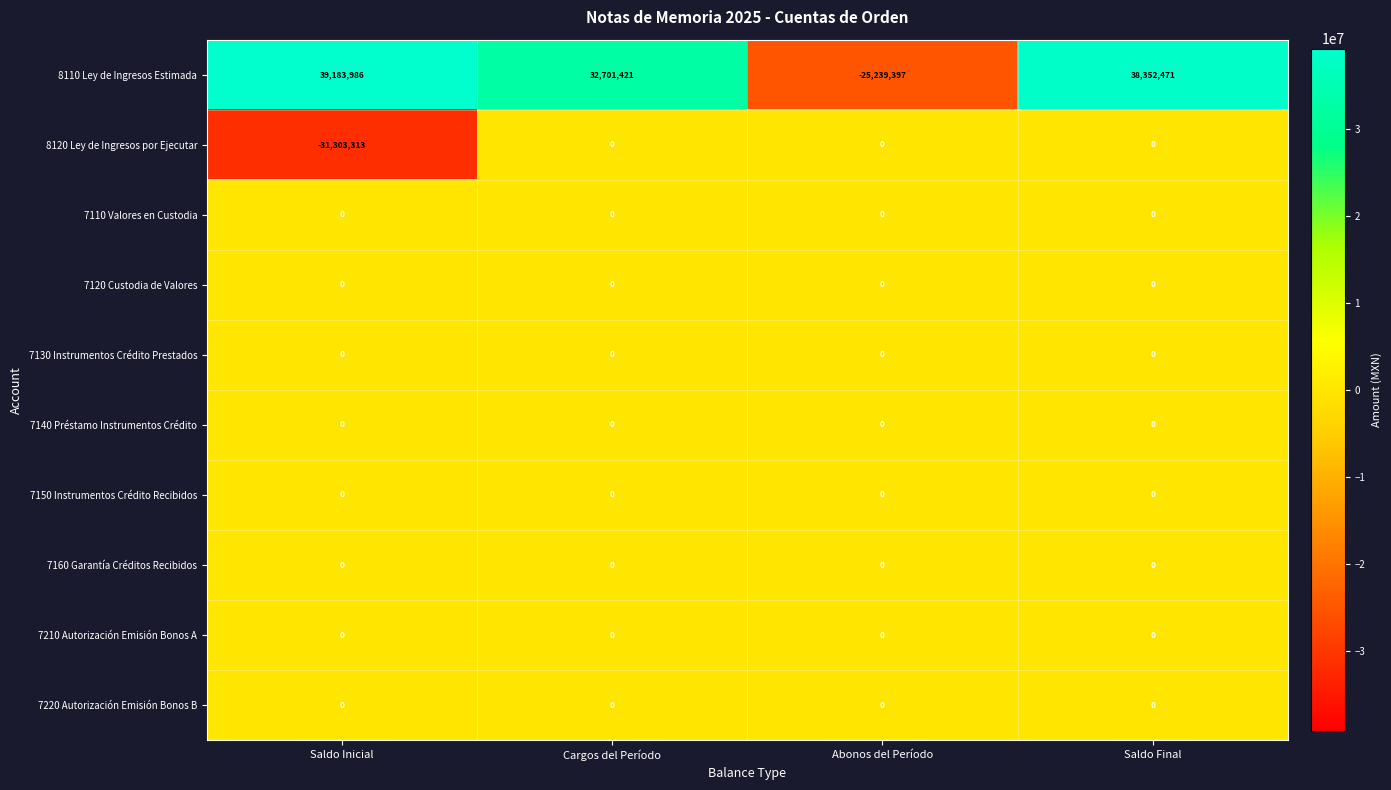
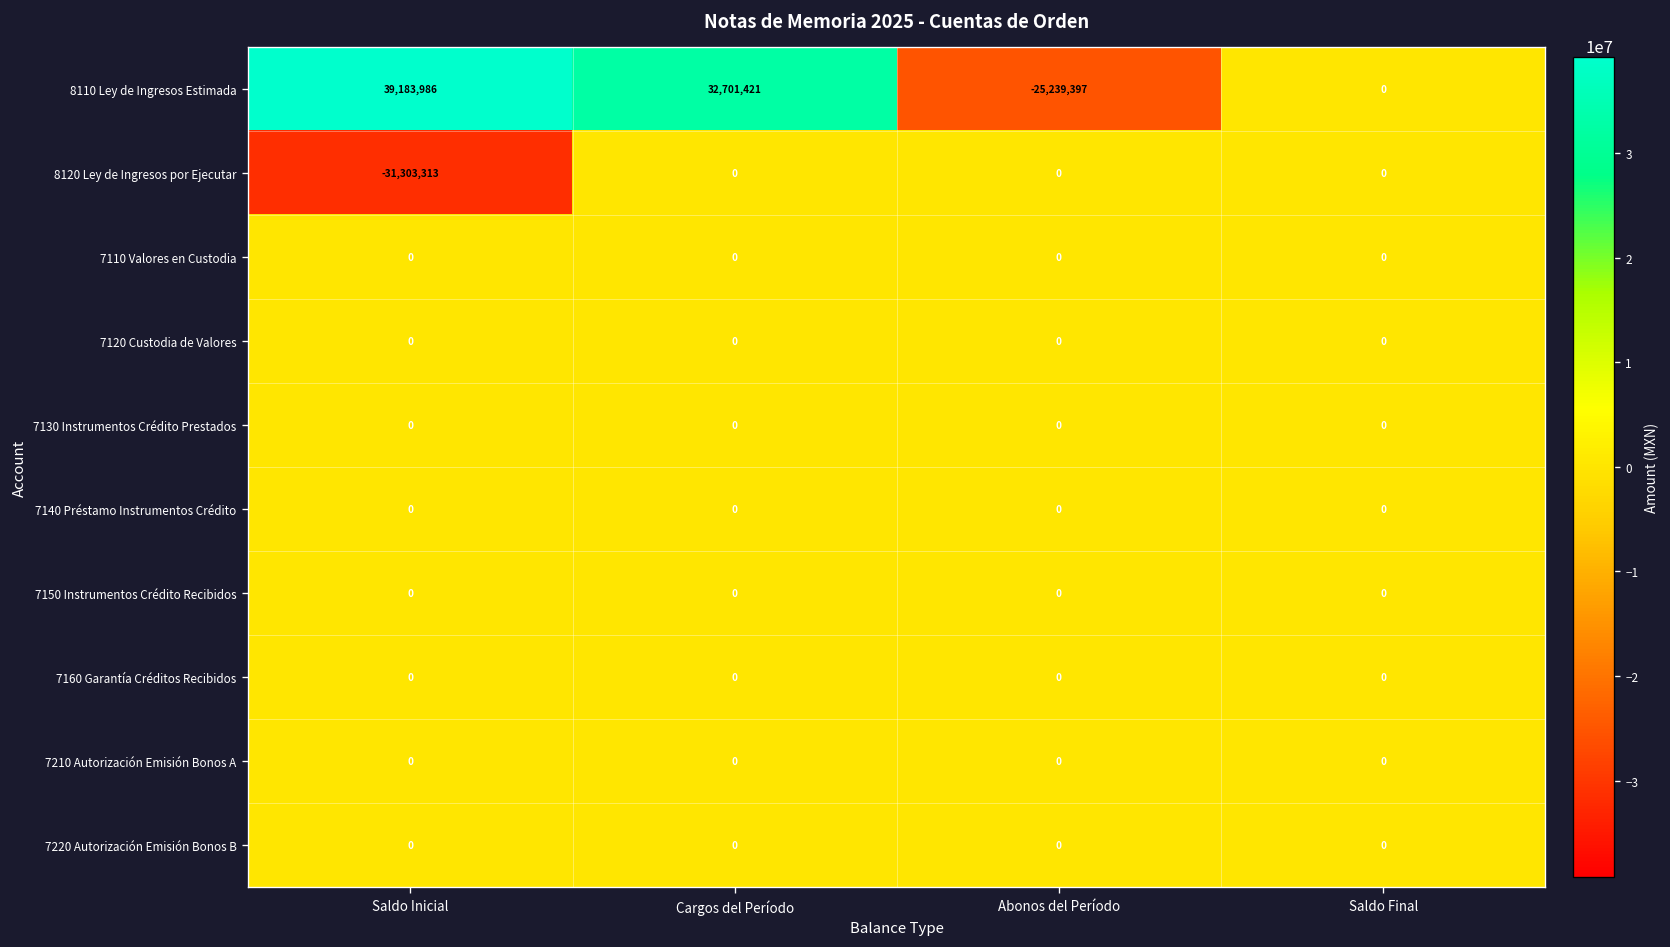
  {
    "8110 Ley de Ingresos Estimada": {
      "Saldo Inicial": "39,183,986",
      "Cargos del Período": "32,701,421",
      "Abonos del Período": "-25,239,397",
-     "Saldo Final": "38,352,471"
+     "Saldo Final": "0"
    },
    "8120 Ley de Ingresos por Ejecutar": {
      "Saldo Inicial": "-31,303,313",
      "Cargos del Período": "0",
      "Abonos del Período": "0",
      "Saldo Final": "0"
    },
    "7110 Valores en Custodia": {
      "Saldo Inicial": "0",
      "Cargos del Período": "0",
      "Abonos del Período": "0",
      "Saldo Final": "0"
    },
    "7120 Custodia de Valores": {
      "Saldo Inicial": "0",
      "Cargos del Período": "0",
      "Abonos del Período": "0",
      "Saldo Final": "0"
    },
    "7130 Instrumentos Crédito Prestados": {
      "Saldo Inicial": "0",
      "Cargos del Período": "0",
      "Abonos del Período": "0",
      "Saldo Final": "0"
    },
    "7140 Préstamo Instrumentos Crédito": {
      "Saldo Inicial": "0",
      "Cargos del Período": "0",
      "Abonos del Período": "0",
      "Saldo Final": "0"
    },
    "7150 Instrumentos Crédito Recibidos": {
      "Saldo Inicial": "0",
      "Cargos del Período": "0",
      "Abonos del Período": "0",
      "Saldo Final": "0"
    },
    "7160 Garantía Créditos Recibidos": {
      "Saldo Inicial": "0",
      "Cargos del Período": "0",
      "Abonos del Período": "0",
      "Saldo Final": "0"
    },
    "7210 Autorización Emisión Bonos A": {
      "Saldo Inicial": "0",
      "Cargos del Período": "0",
      "Abonos del Período": "0",
      "Saldo Final": "0"
    },
    "7220 Autorización Emisión Bonos B": {
      "Saldo Inicial": "0",
      "Cargos del Período": "0",
      "Abonos del Período": "0",
      "Saldo Final": "0"
    }
  }
